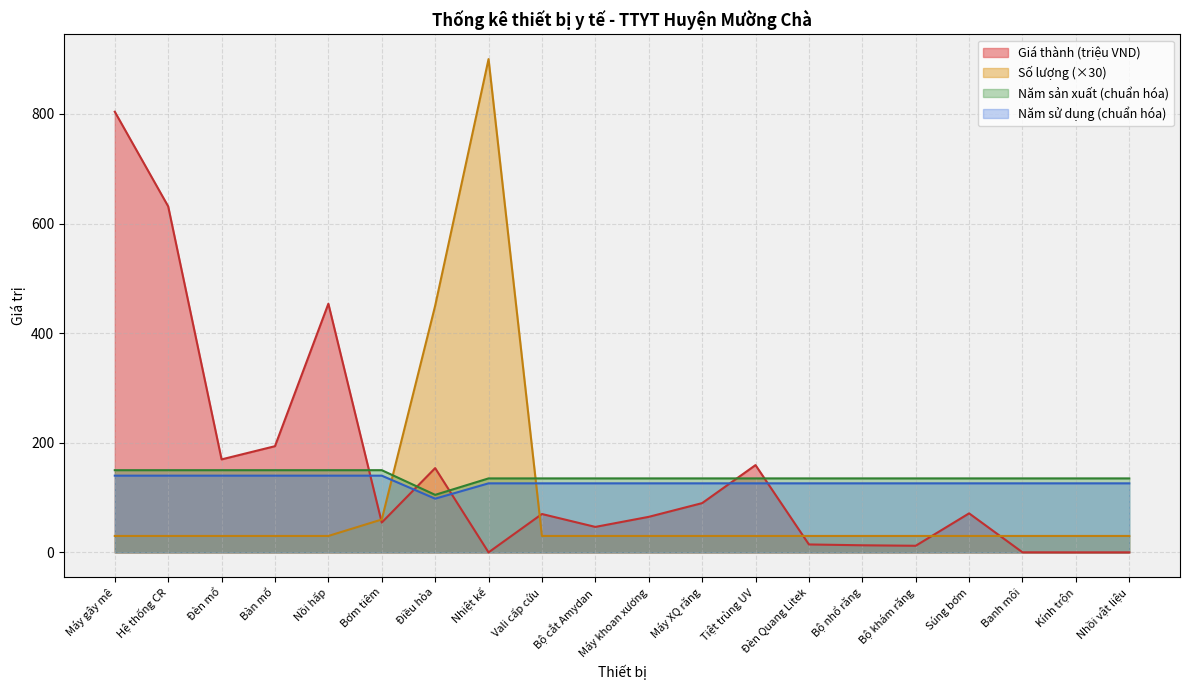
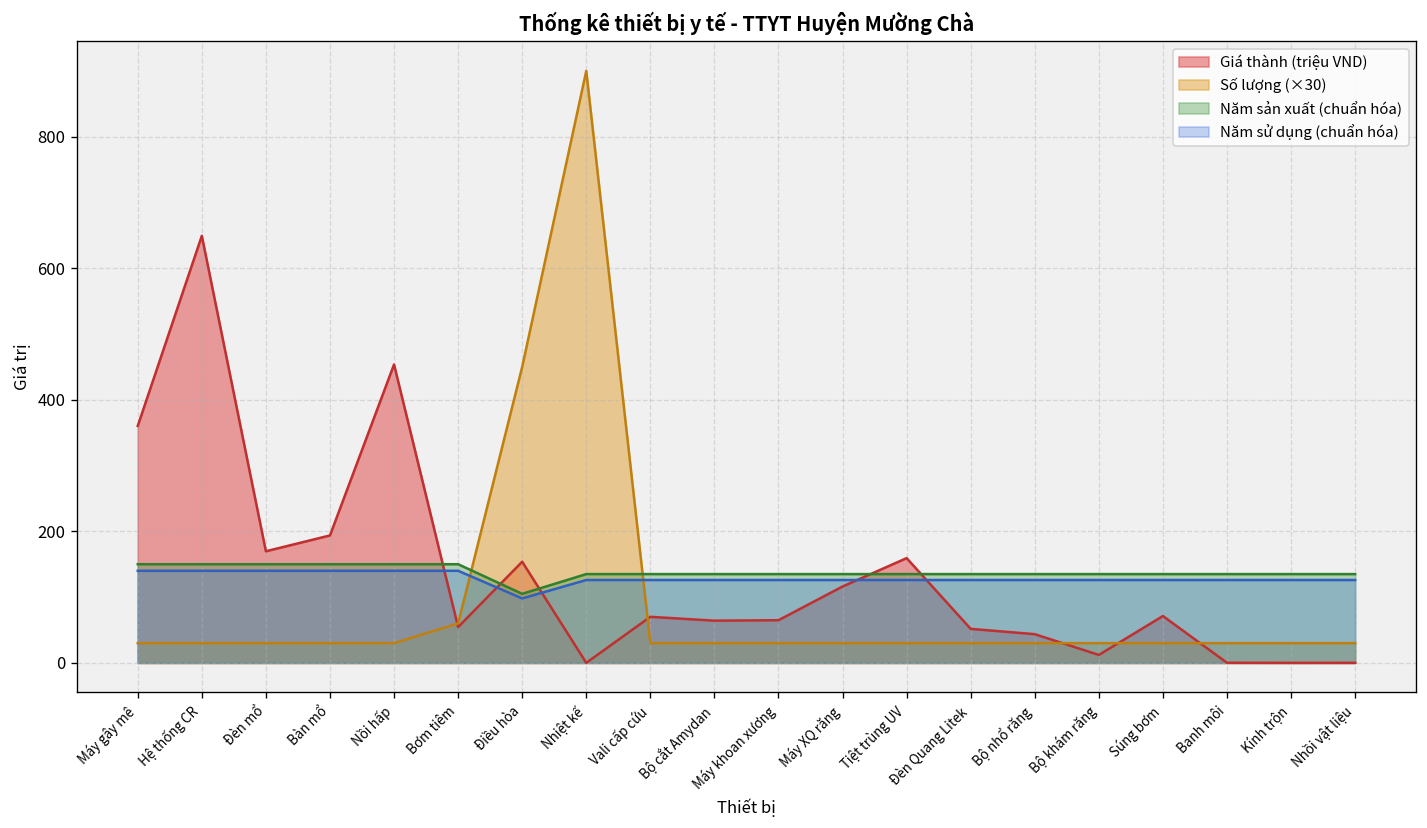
  {
    "Giá thành (triệu VND)": {
-     "Máy gây mê": 800,
-     "Hệ thống CR": 630,
+     "Máy gây mê": 360,
+     "Hệ thống CR": 650,
      "Đèn mổ": 170,
      "Bàn mổ": 190,
      "Nồi hấp": 450,
      "Bơm tiêm": 50,
      "Điều hòa": 150,
      "Nhiệt kế": 0,
      "Vali cấp cứu": 70,
-     "Bộ cắt Amydan": 50,
+     "Bộ cắt Amydan": 60,
      "Máy khoan xương": 60,
-     "Máy XQ răng": 90,
+     "Máy XQ răng": 120,
      "Tiệt trùng UV": 160,
-     "Đèn Quang Litek": 10,
-     "Bộ nhổ răng": 10,
+     "Đèn Quang Litek": 50,
+     "Bộ nhổ răng": 40,
      "Bộ khám răng": 10,
      "Súng bơm": 70,
      "Banh môi": 0,
      "Kính trộn": 0,
      "Nhồi vật liệu": 0
    },
    "Số lượng (×30)": {
      "Máy gây mê": 30,
      "Hệ thống CR": 30,
      "Đèn mổ": 30,
      "Bàn mổ": 30,
      "Nồi hấp": 30,
      "Bơm tiêm": 60,
      "Điều hòa": 450,
      "Nhiệt kế": 900,
      "Vali cấp cứu": 30,
      "Bộ cắt Amydan": 30,
      "Máy khoan xương": 30,
      "Máy XQ răng": 30,
      "Tiệt trùng UV": 30,
      "Đèn Quang Litek": 30,
      "Bộ nhổ răng": 30,
      "Bộ khám răng": 30,
      "Súng bơm": 30,
      "Banh môi": 30,
      "Kính trộn": 30,
      "Nhồi vật liệu": 30
    },
    "Năm sản xuất (chuẩn hóa)": {
      "Máy gây mê": 150,
      "Hệ thống CR": 150,
      "Đèn mổ": 150,
      "Bàn mổ": 150,
      "Nồi hấp": 150,
      "Bơm tiêm": 150,
      "Điều hòa": 110,
      "Nhiệt kế": 140,
      "Vali cấp cứu": 140,
      "Bộ cắt Amydan": 140,
      "Máy khoan xương": 140,
      "Máy XQ răng": 140,
      "Tiệt trùng UV": 140,
      "Đèn Quang Litek": 140,
      "Bộ nhổ răng": 140,
      "Bộ khám răng": 140,
      "Súng bơm": 140,
      "Banh môi": 140,
      "Kính trộn": 140,
      "Nhồi vật liệu": 140
    },
    "Năm sử dụng (chuẩn hóa)": {
      "Máy gây mê": 140,
      "Hệ thống CR": 140,
      "Đèn mổ": 140,
      "Bàn mổ": 140,
      "Nồi hấp": 140,
      "Bơm tiêm": 140,
      "Điều hòa": 100,
      "Nhiệt kế": 130,
      "Vali cấp cứu": 130,
      "Bộ cắt Amydan": 130,
      "Máy khoan xương": 130,
      "Máy XQ răng": 130,
      "Tiệt trùng UV": 130,
      "Đèn Quang Litek": 130,
      "Bộ nhổ răng": 130,
      "Bộ khám răng": 130,
      "Súng bơm": 130,
      "Banh môi": 130,
      "Kính trộn": 130,
      "Nhồi vật liệu": 130
    }
  }
